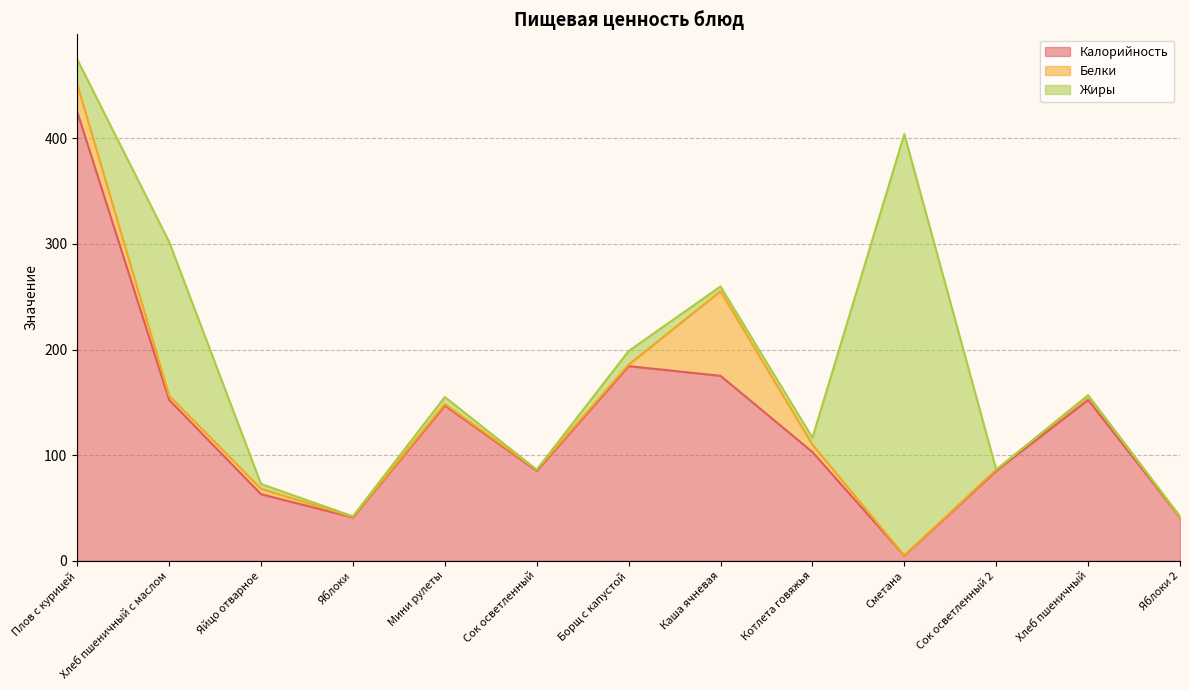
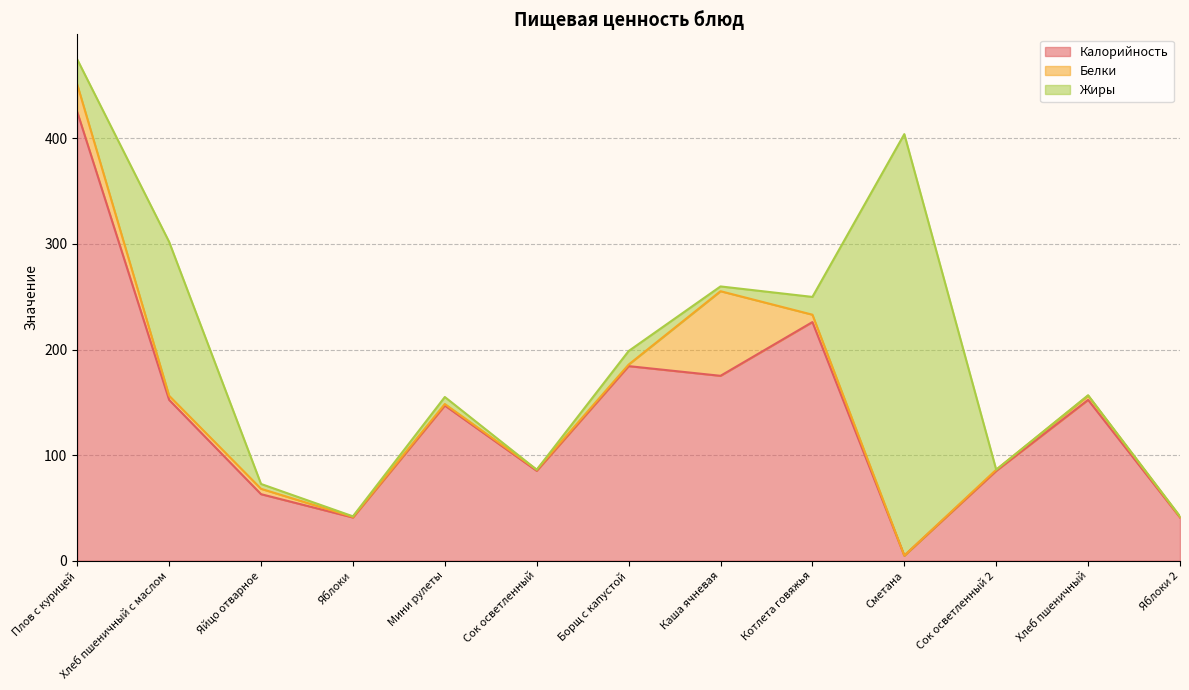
  {
    "Калорийность": {
      "Плов с курицей": 425,
      "Хлеб пшеничный с маслом": 152,
      "Яйцо отварное": 63,
      "Каша ячневая": 175,
-     "Котлета говяжья": 103,
+     "Котлета говяжья": 226,
      "Хлеб пшеничный": 152
    },
    "Белки": {
      "Плов с курицей": 26,
      "Хлеб пшеничный с маслом": 4,
      "Яйцо отварное": 5,
      "Каша ячневая": 80,
      "Котлета говяжья": 7
    },
    "Жиры": {
      "Плов с курицей": 24,
      "Хлеб пшеничный с маслом": 146,
      "Яйцо отварное": 5,
      "Мини рулеты": 7,
      "Борщ с капустой": 13,
      "Каша ячневая": 5,
-     "Котлета говяжья": 7,
+     "Котлета говяжья": 17,
      "Сметана": 399
    }
  }
